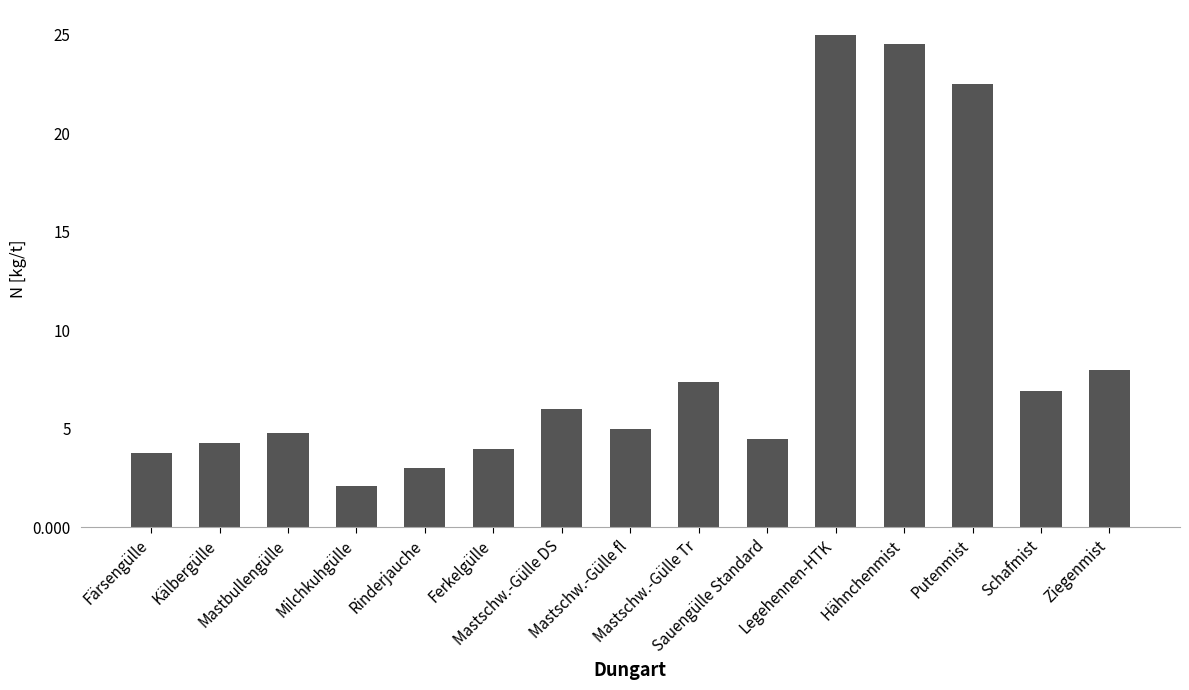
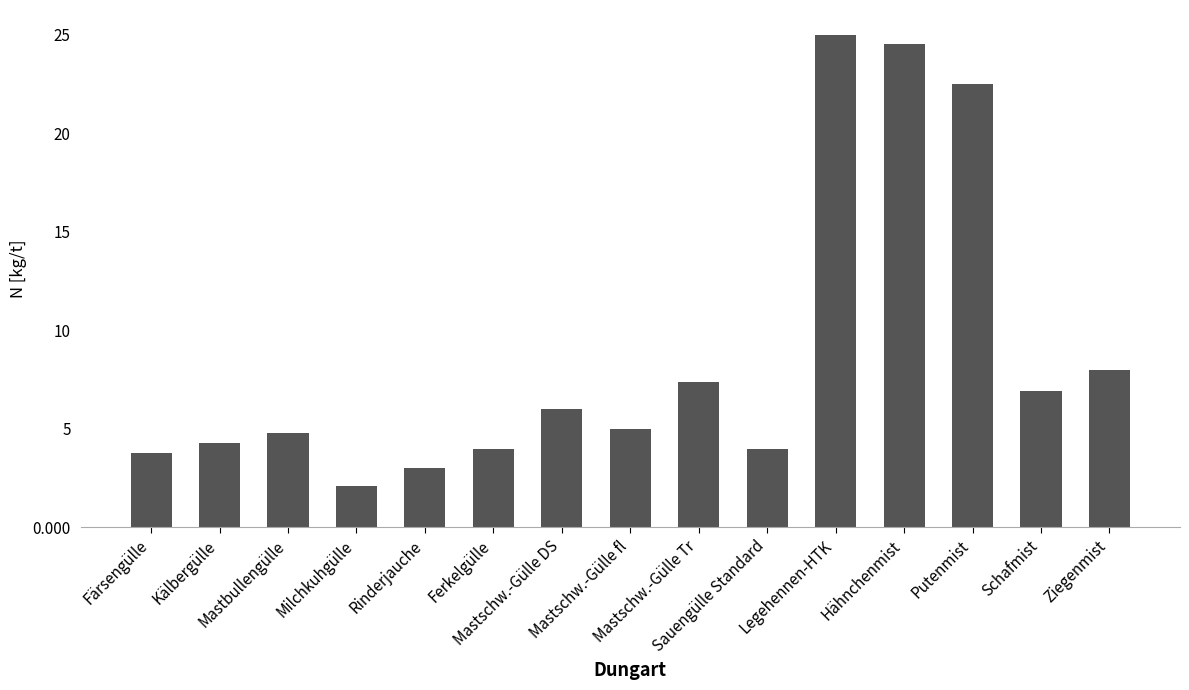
  {
    "Färsengülle": 3.8,
    "Kälbergülle": 4.3,
    "Mastbullengülle": 4.8,
    "Milchkuhgülle": 2.1,
    "Rinderjauche": 3.0,
    "Ferkelgülle": 4.0,
    "Mastschw.-Gülle DS": 6.0,
    "Mastschw.-Gülle fl": 5.0,
    "Mastschw.-Gülle Tr": 7.4,
-   "Sauengülle Standard": 4.5,
+   "Sauengülle Standard": 4.0,
    "Legehennen-HTK": 25.0,
    "Hähnchenmist": 24.5,
    "Putenmist": 22.5,
    "Schafmist": 6.9,
    "Ziegenmist": 8.0
  }
